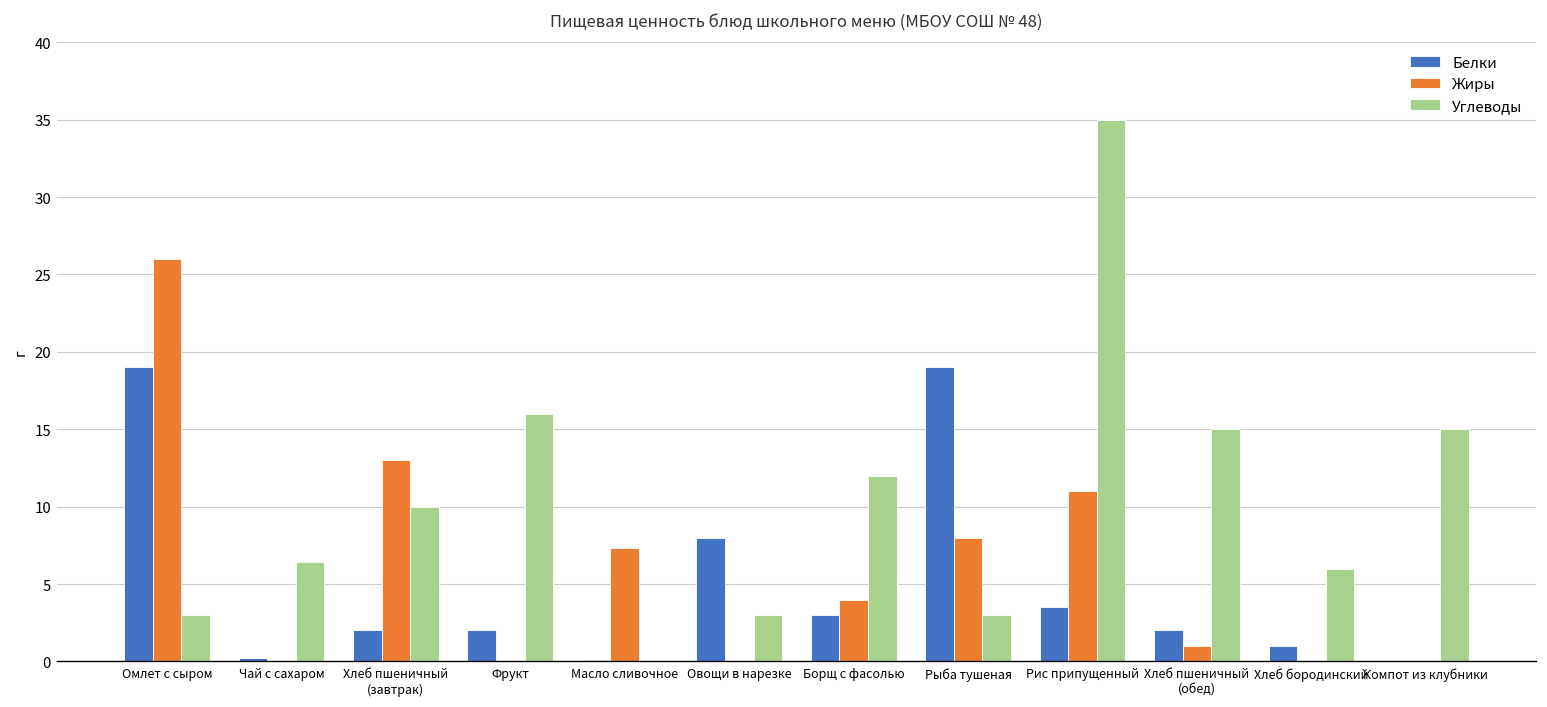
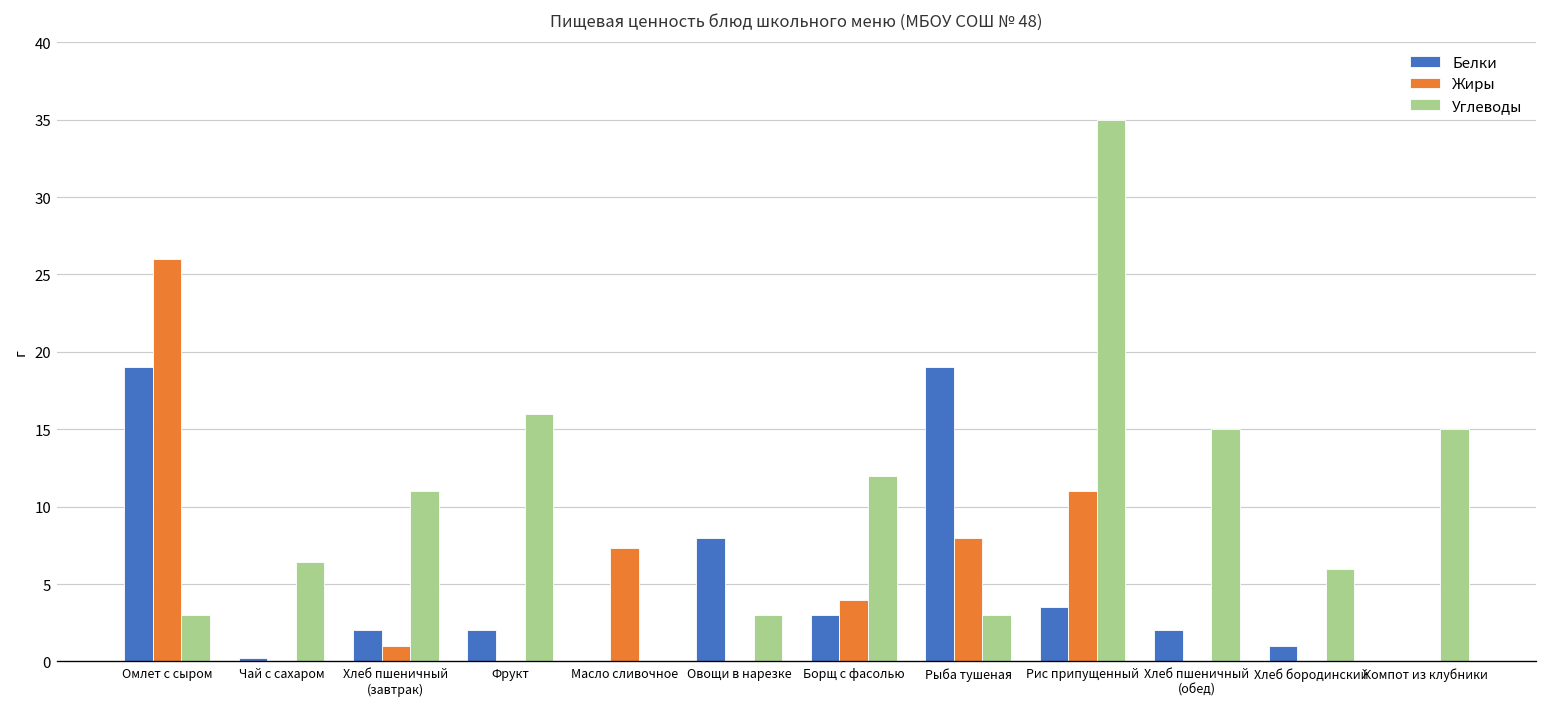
  {
    "Белки": {
      "Омлет с сыром": 19,
      "Чай с сахаром": 0.2,
      "Хлеб пшеничный (завтрак)": 2,
      "Фрукт": 2,
      "Овощи в нарезке": 8,
      "Борщ с фасолью": 3,
      "Рыба тушеная": 19,
      "Рис припущенный": 3.5,
      "Хлеб пшеничный (обед)": 2,
      "Хлеб бородинский": 1,
      "Компот из клубники": 0
    },
    "Жиры": {
      "Омлет с сыром": 26,
      "Чай с сахаром": 0,
-     "Хлеб пшеничный (завтрак)": 13,
+     "Хлеб пшеничный (завтрак)": 1,
      "Фрукт": 0,
      "Масло сливочное": 7.3,
      "Овощи в нарезке": 0,
      "Борщ с фасолью": 4,
      "Рыба тушеная": 8,
      "Рис припущенный": 11,
-     "Хлеб пшеничный (обед)": 1,
+     "Хлеб пшеничный (обед)": 0,
      "Хлеб бородинский": 0,
      "Компот из клубники": 0
    },
    "Углеводы": {
      "Омлет с сыром": 3,
      "Чай с сахаром": 6.4,
-     "Хлеб пшеничный (завтрак)": 10,
+     "Хлеб пшеничный (завтрак)": 11,
      "Фрукт": 16,
      "Масло сливочное": 0,
      "Овощи в нарезке": 3,
      "Борщ с фасолью": 12,
      "Рыба тушеная": 3,
      "Рис припущенный": 35,
      "Хлеб пшеничный (обед)": 15,
      "Хлеб бородинский": 6,
      "Компот из клубники": 15
    }
  }
